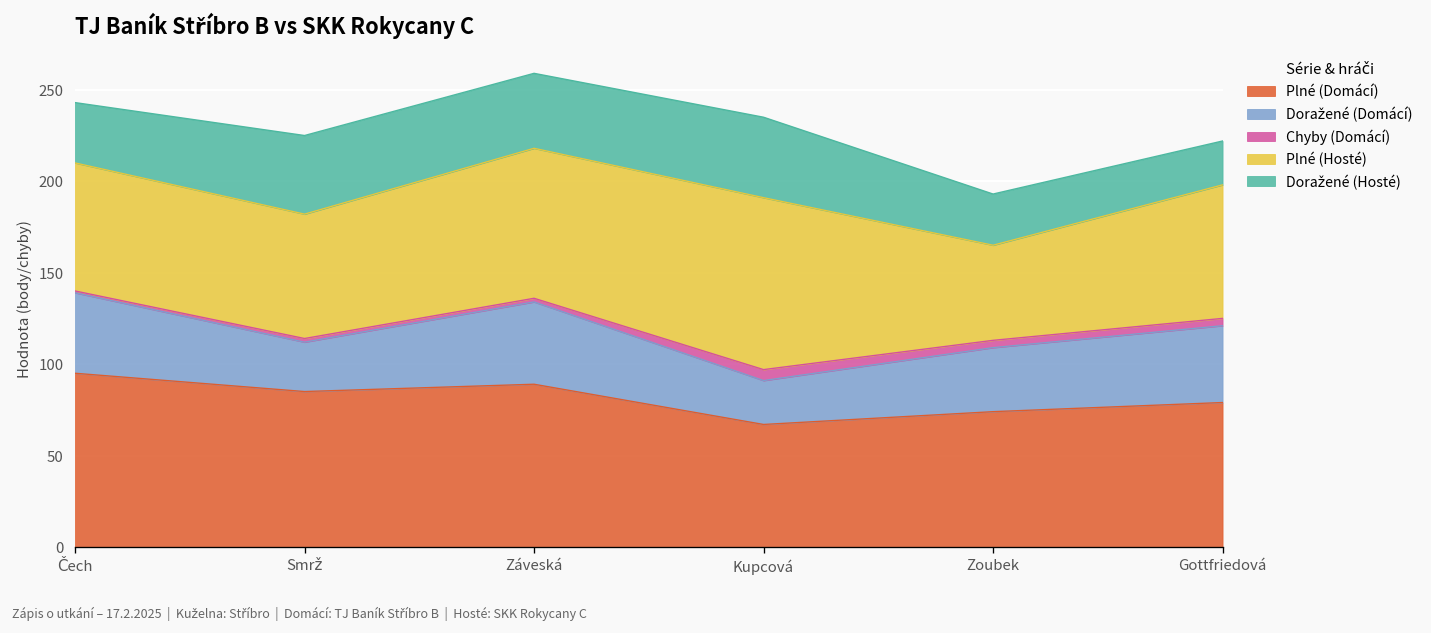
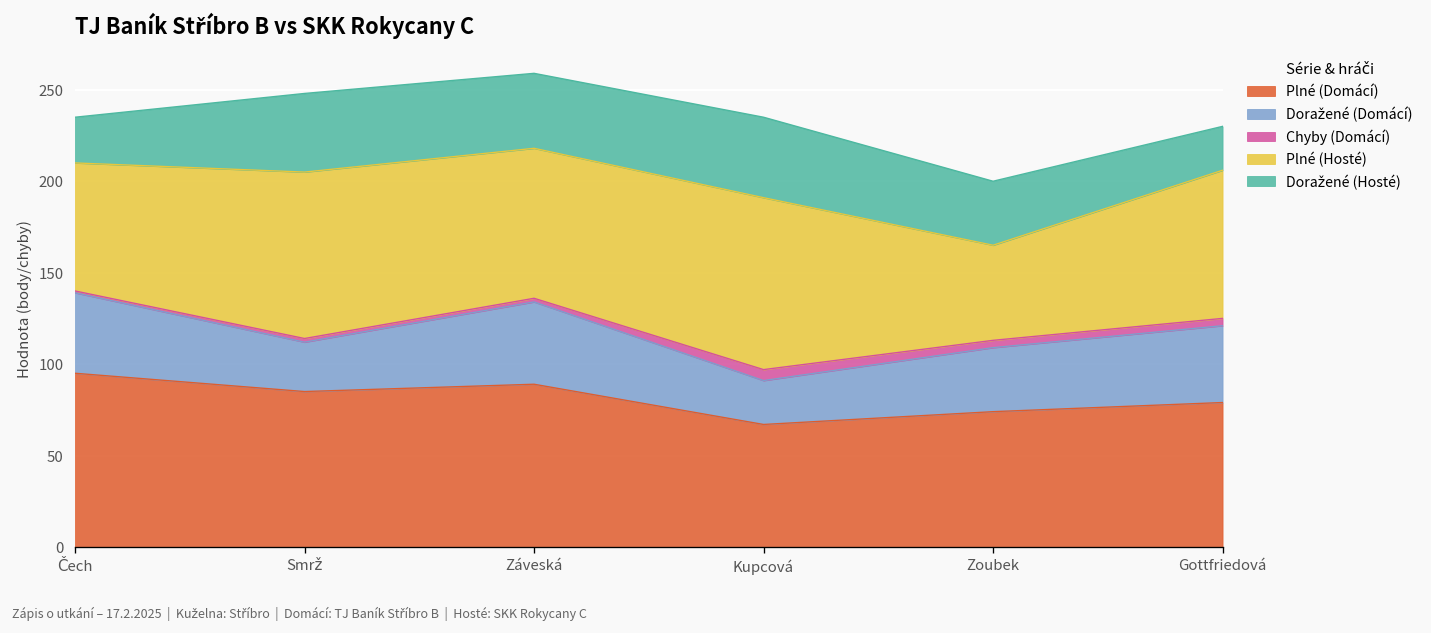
  {
    "Plné (Domácí)": {
      "Čech": 95,
      "Smrž": 85,
      "Záveská": 89,
      "Kupcová": 67,
      "Zoubek": 74,
      "Gottfriedová": 79
    },
    "Doražené (Domácí)": {
      "Smrž": 27,
      "Záveská": 45,
      "Kupcová": 24,
      "Zoubek": 35,
      "Gottfriedová": 42
    },
    "Chyby (Domácí)": {
      "Smrž": 2,
      "Záveská": 2,
      "Kupcová": 6,
      "Zoubek": 4,
      "Gottfriedová": 4
    },
    "Plné (Hosté)": {
      "Čech": 70,
-     "Smrž": 68,
+     "Smrž": 91,
      "Záveská": 82,
      "Kupcová": 94,
      "Zoubek": 52,
-     "Gottfriedová": 73
+     "Gottfriedová": 81
    },
    "Doražené (Hosté)": {
-     "Čech": 33,
+     "Čech": 25,
      "Smrž": 43,
      "Záveská": 41,
      "Kupcová": 44,
-     "Zoubek": 28,
+     "Zoubek": 35,
      "Gottfriedová": 24
    }
  }
